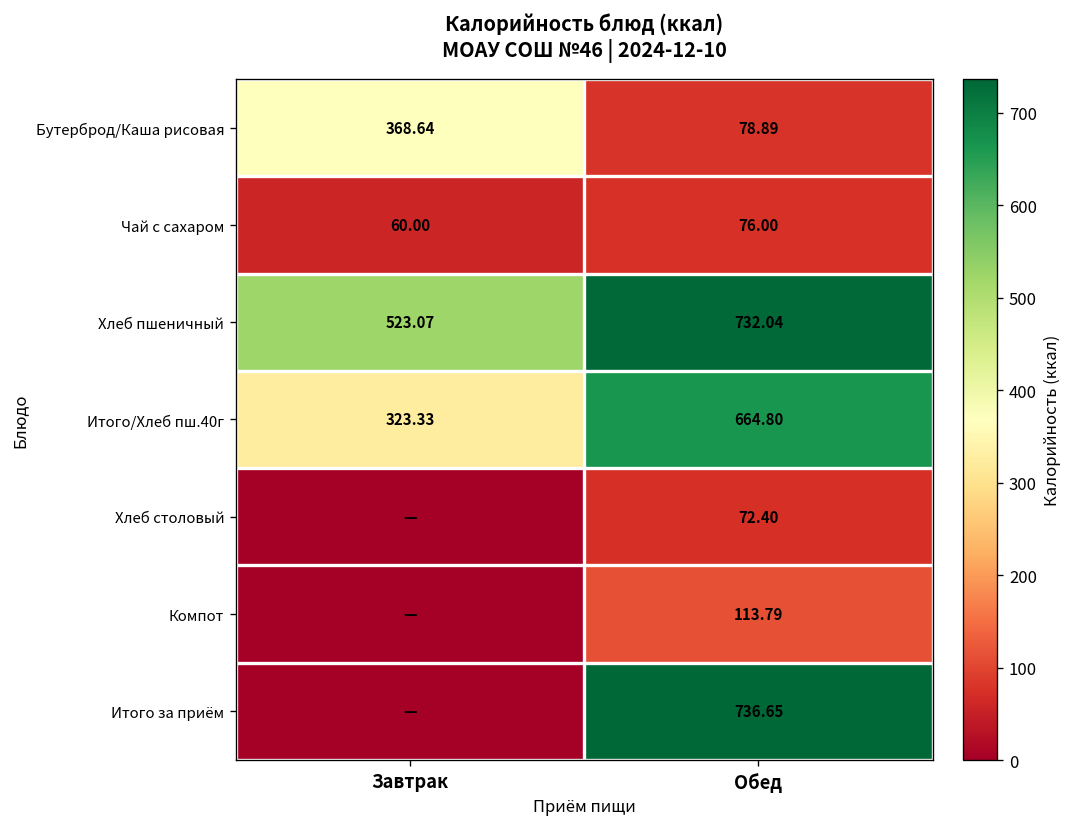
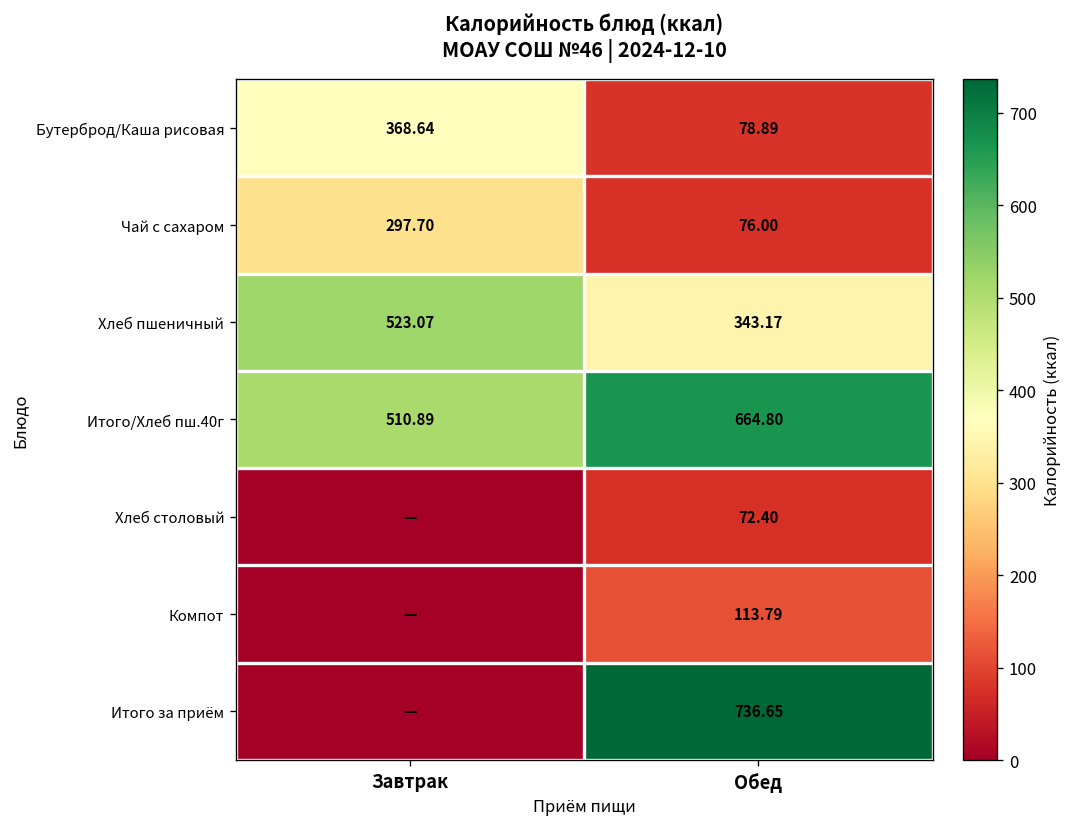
  {
    "Бутерброд/Каша рисовая": {
      "Завтрак": 368.64,
      "Обед": 78.89
    },
    "Чай с сахаром": {
-     "Завтрак": 60.00,
+     "Завтрак": 297.70,
      "Обед": 76.00
    },
    "Хлеб пшеничный": {
      "Завтрак": 523.07,
-     "Обед": 732.04
+     "Обед": 343.17
    },
    "Итого/Хлеб пш.40г": {
-     "Завтрак": 323.33,
+     "Завтрак": 510.89,
      "Обед": 664.80
    },
    "Хлеб столовый": {
      "Обед": 72.40
    },
    "Компот": {
      "Обед": 113.79
    },
    "Итого за приём": {
      "Обед": 736.65
    }
  }
